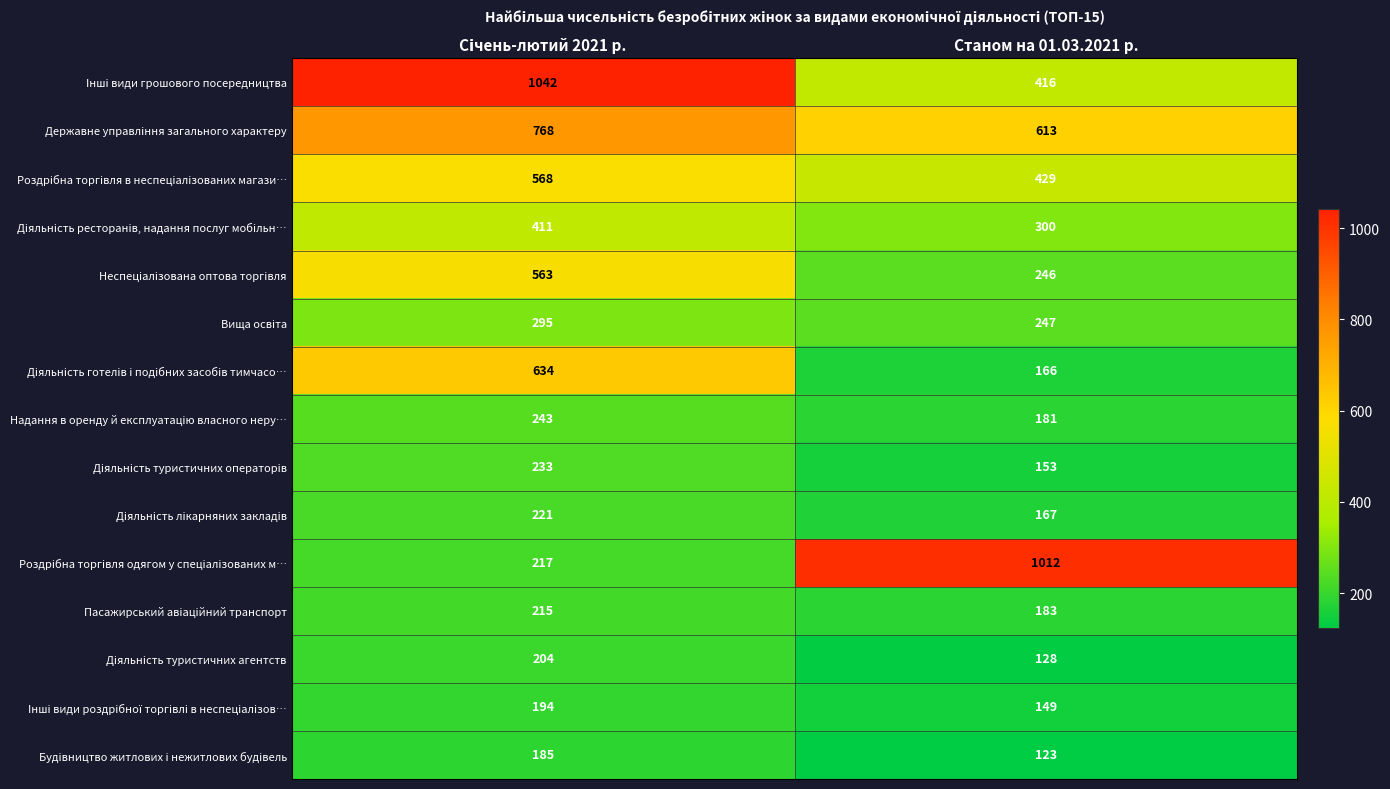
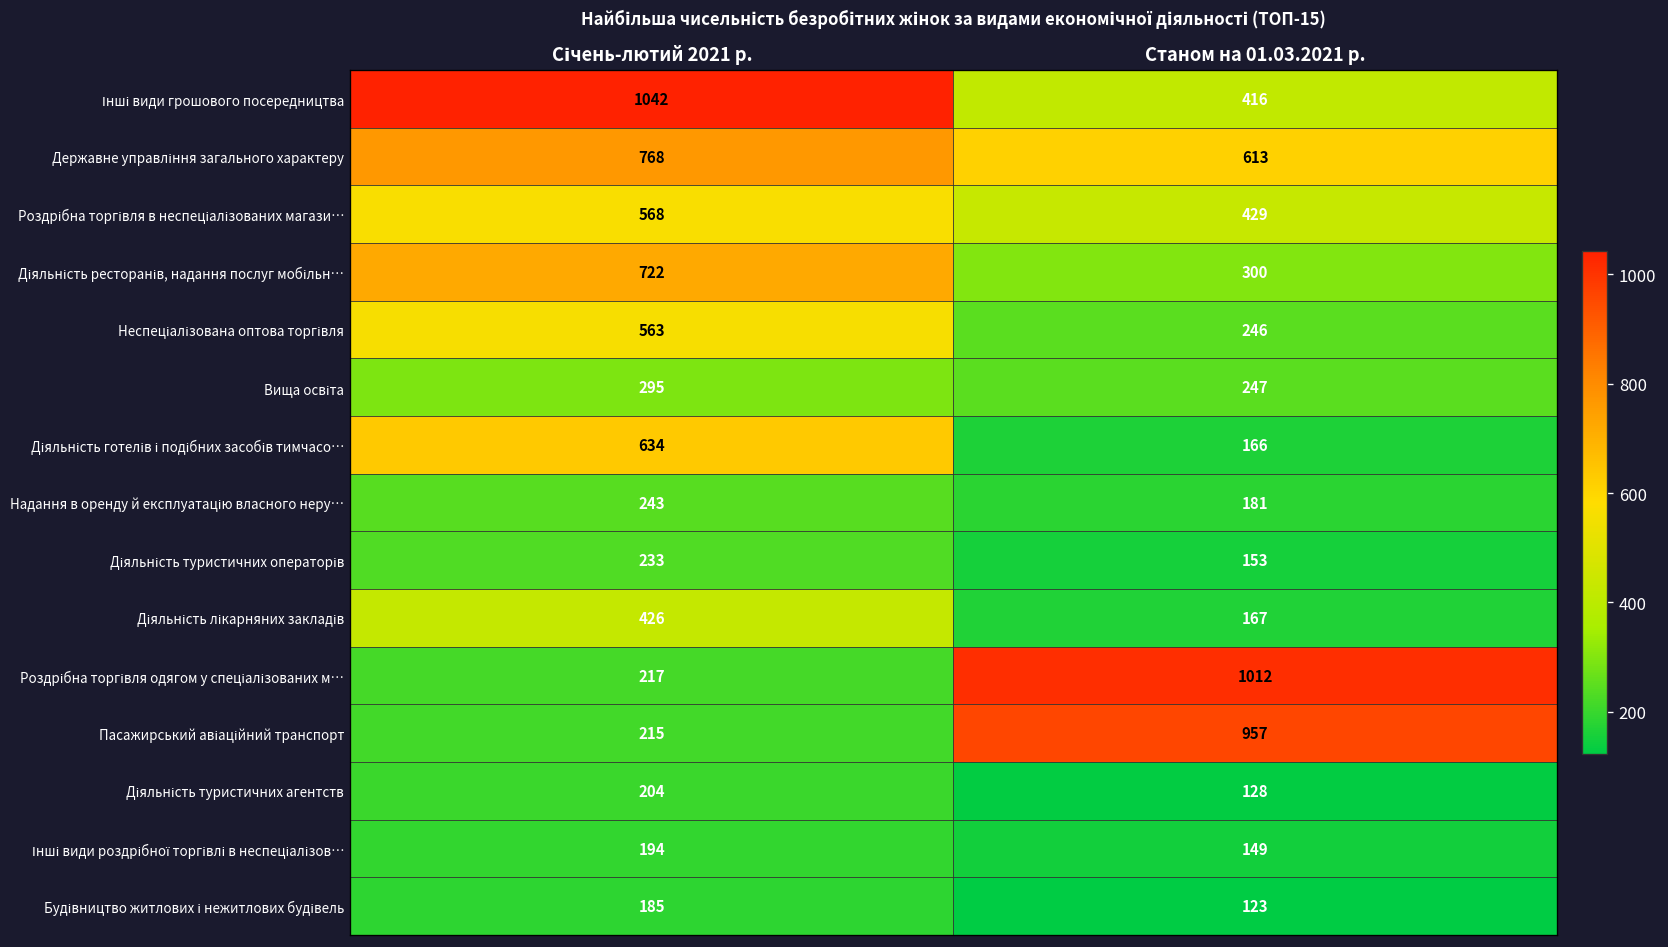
  {
    "Інші види грошового посередництва": {
      "Січень-лютий 2021 р.": 1042,
      "Станом на 01.03.2021 р.": 416
    },
    "Державне управління загального характеру": {
      "Січень-лютий 2021 р.": 768,
      "Станом на 01.03.2021 р.": 613
    },
    "Роздрібна торгівля в неспеціалізованих магази…": {
      "Січень-лютий 2021 р.": 568,
      "Станом на 01.03.2021 р.": 429
    },
    "Діяльність ресторанів, надання послуг мобільн…": {
-     "Січень-лютий 2021 р.": 411,
+     "Січень-лютий 2021 р.": 722,
      "Станом на 01.03.2021 р.": 300
    },
    "Неспеціалізована оптова торгівля": {
      "Січень-лютий 2021 р.": 563,
      "Станом на 01.03.2021 р.": 246
    },
    "Вища освіта": {
      "Січень-лютий 2021 р.": 295,
      "Станом на 01.03.2021 р.": 247
    },
    "Діяльність готелів і подібних засобів тимчасо…": {
      "Січень-лютий 2021 р.": 634,
      "Станом на 01.03.2021 р.": 166
    },
    "Надання в оренду й експлуатацію власного неру…": {
      "Січень-лютий 2021 р.": 243,
      "Станом на 01.03.2021 р.": 181
    },
    "Діяльність туристичних операторів": {
      "Січень-лютий 2021 р.": 233,
      "Станом на 01.03.2021 р.": 153
    },
    "Діяльність лікарняних закладів": {
-     "Січень-лютий 2021 р.": 221,
+     "Січень-лютий 2021 р.": 426,
      "Станом на 01.03.2021 р.": 167
    },
    "Роздрібна торгівля одягом у спеціалізованих м…": {
      "Січень-лютий 2021 р.": 217,
      "Станом на 01.03.2021 р.": 1012
    },
    "Пасажирський авіаційний транспорт": {
      "Січень-лютий 2021 р.": 215,
-     "Станом на 01.03.2021 р.": 183
+     "Станом на 01.03.2021 р.": 957
    },
    "Діяльність туристичних агентств": {
      "Січень-лютий 2021 р.": 204,
      "Станом на 01.03.2021 р.": 128
    },
    "Інші види роздрібної торгівлі в неспеціалізов…": {
      "Січень-лютий 2021 р.": 194,
      "Станом на 01.03.2021 р.": 149
    },
    "Будівництво житлових і нежитлових будівель": {
      "Січень-лютий 2021 р.": 185,
      "Станом на 01.03.2021 р.": 123
    }
  }
